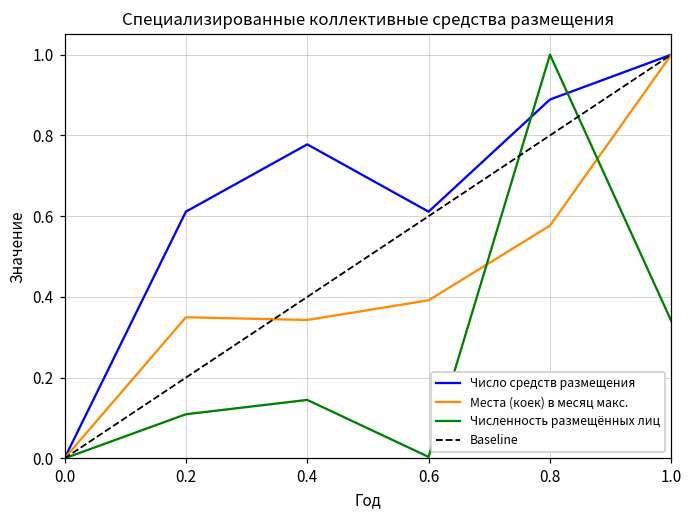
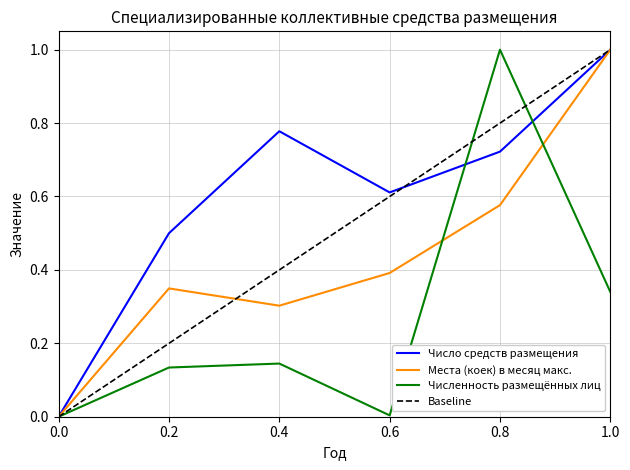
  {
    "Число средств размещения": {
-     "0.2": 0.61,
+     "0.2": 0.50,
      "0.4": 0.78,
      "0.6": 0.61,
-     "0.8": 0.89
+     "0.8": 0.72
    },
    "Места (коек) в месяц макс.": {
      "0.2": 0.35,
-     "0.4": 0.34,
+     "0.4": 0.30,
      "0.6": 0.39,
      "0.8": 0.58
    },
    "Численность размещённых лиц": {
-     "0.2": 0.11,
+     "0.2": 0.13,
      "0.4": 0.14,
      "0.6": 0.00,
      "0.8": 1.00,
      "1.0": 0.34
    }
  }
